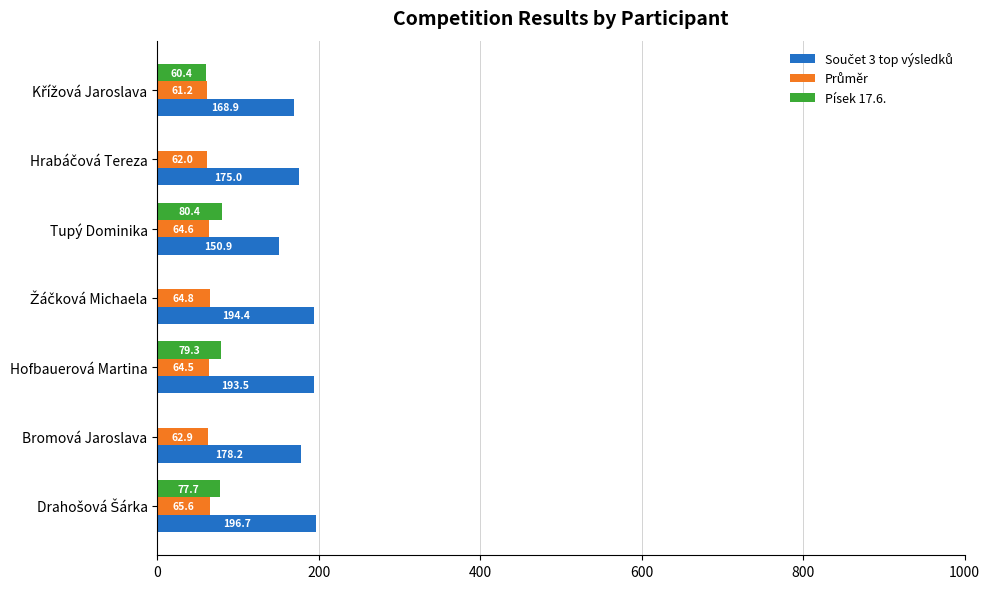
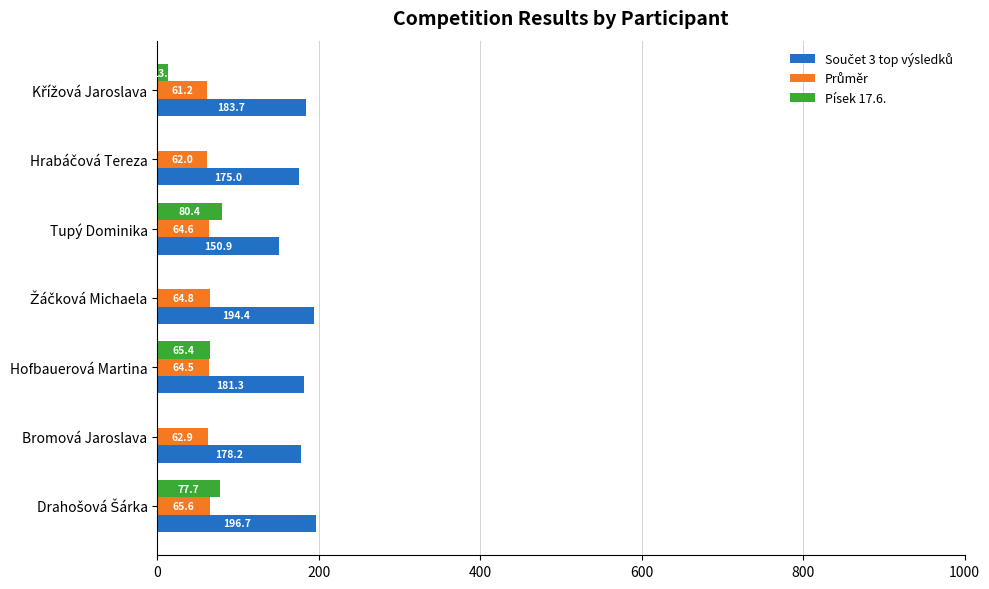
  {
    "Součet 3 top výsledků": {
-     "Křížová Jaroslava": 168.9,
+     "Křížová Jaroslava": 183.7,
      "Hrabáčová Tereza": 175.0,
      "Tupý Dominika": 150.9,
      "Žáčková Michaela": 194.4,
-     "Hofbauerová Martina": 193.5,
+     "Hofbauerová Martina": 181.3,
      "Bromová Jaroslava": 178.2,
      "Drahošová Šárka": 196.7
    },
    "Průměr": {
      "Křížová Jaroslava": 61.2,
      "Hrabáčová Tereza": 62.0,
      "Tupý Dominika": 64.6,
      "Žáčková Michaela": 64.8,
      "Hofbauerová Martina": 64.5,
      "Bromová Jaroslava": 62.9,
      "Drahošová Šárka": 65.6
    },
    "Písek 17.6.": {
-     "Křížová Jaroslava": 60,
+     "Křížová Jaroslava": 10,
      "Tupý Dominika": 80.4,
-     "Hofbauerová Martina": 79.3,
+     "Hofbauerová Martina": 65.4,
      "Drahošová Šárka": 77.7
    }
  }
